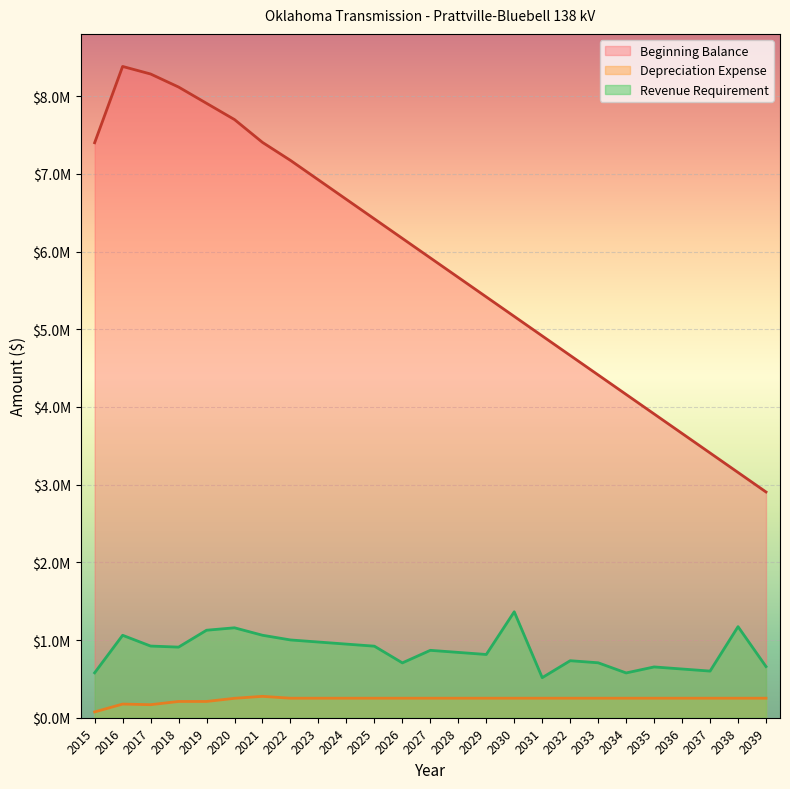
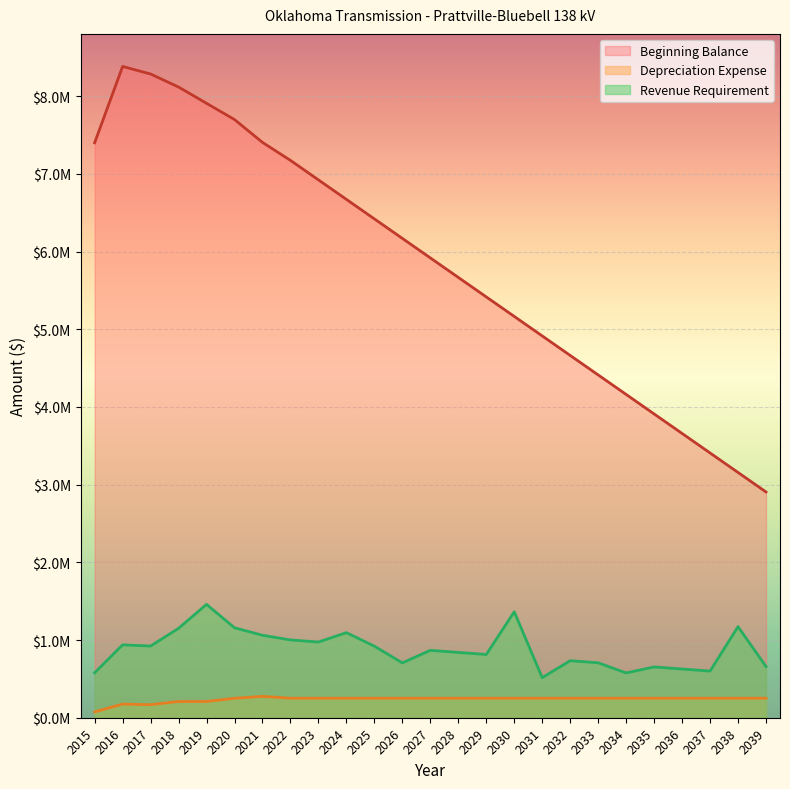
  {
    "Revenue Requirement": {
      "2015": "$600000",
-     "2016": "$1100000",
+     "2016": "$900000",
      "2017": "$900000",
-     "2018": "$900000",
-     "2019": "$1100000",
+     "2018": "$1200000",
+     "2019": "$1500000",
      "2020": "$1200000",
      "2021": "$1100000",
      "2022": "$1000000",
      "2023": "$1000000",
-     "2024": "$900000",
+     "2024": "$1100000",
      "2025": "$900000",
      "2026": "$700000",
      "2027": "$900000",
      "2028": "$800000",
      "2029": "$800000",
      "2030": "$1400000",
      "2031": "$500000",
      "2032": "$700000",
      "2033": "$700000",
      "2034": "$600000",
      "2035": "$700000",
      "2036": "$600000",
      "2037": "$600000",
      "2038": "$1200000",
      "2039": "$700000"
    }
  }
